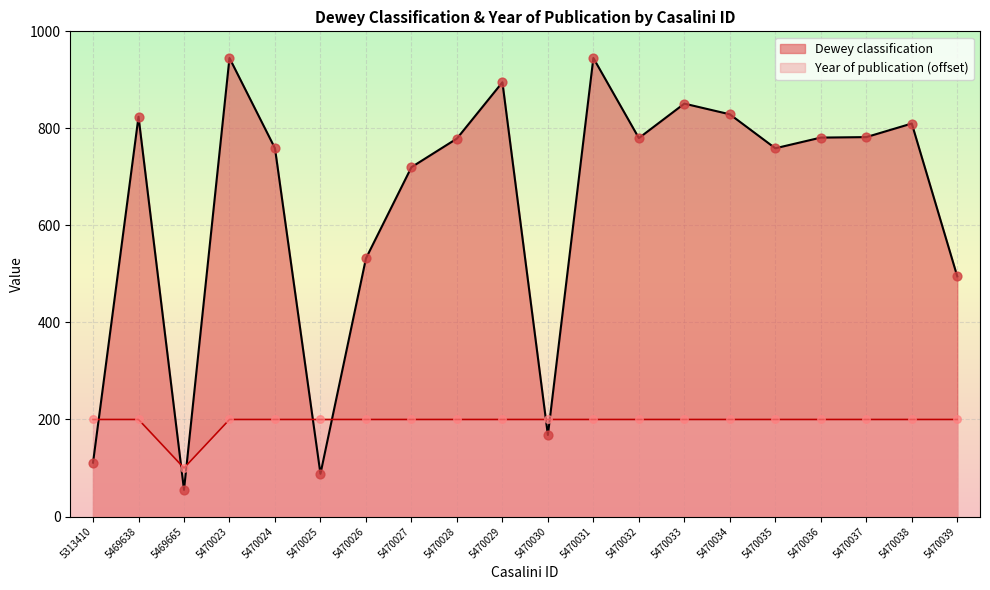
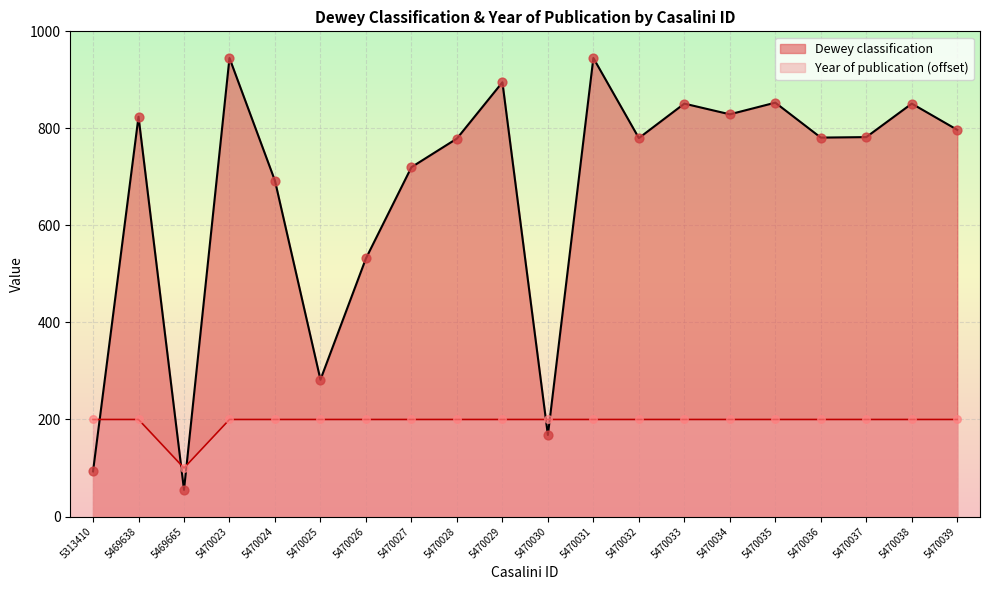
  {
    "Dewey classification": {
-     "5313410": 110,
+     "5313410": 90,
      "5469638": 820,
      "5469665": 60,
      "5470023": 950,
-     "5470024": 760,
-     "5470025": 90,
+     "5470024": 690,
+     "5470025": 280,
      "5470026": 530,
      "5470027": 720,
      "5470028": 780,
      "5470029": 900,
      "5470030": 170,
      "5470031": 950,
      "5470032": 780,
      "5470033": 850,
      "5470034": 830,
-     "5470035": 760,
+     "5470035": 850,
      "5470036": 780,
      "5470037": 780,
-     "5470038": 810,
-     "5470039": 500
+     "5470038": 850,
+     "5470039": 800
    },
    "Year of publication (offset)": {
      "5313410": 200,
      "5469638": 200,
      "5469665": 100,
      "5470023": 200,
      "5470024": 200,
      "5470025": 200,
      "5470026": 200,
      "5470027": 200,
      "5470028": 200,
      "5470029": 200,
      "5470030": 200,
      "5470031": 200,
      "5470032": 200,
      "5470033": 200,
      "5470034": 200,
      "5470035": 200,
      "5470036": 200,
      "5470037": 200,
      "5470038": 200,
      "5470039": 200
    }
  }
